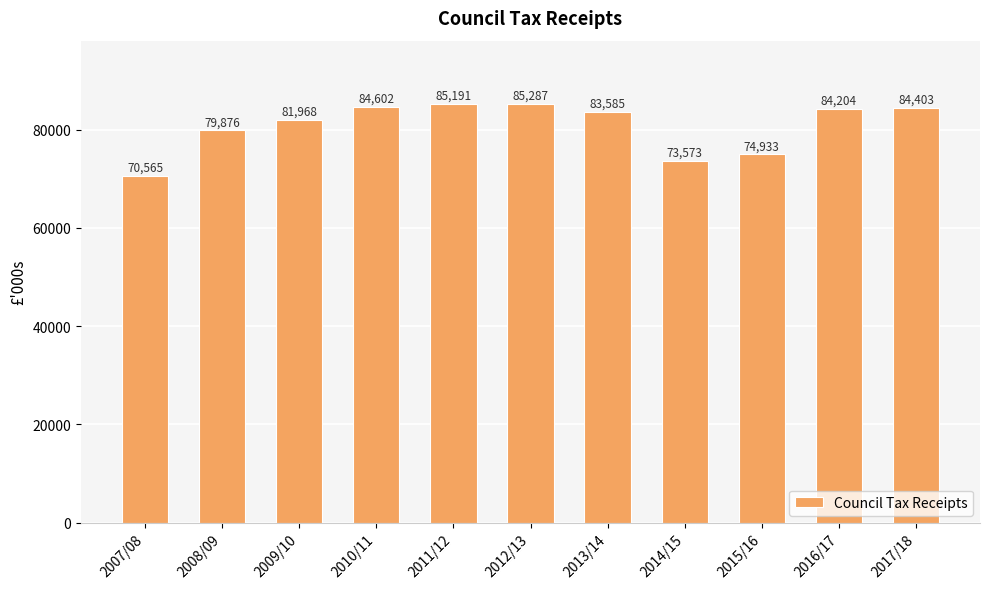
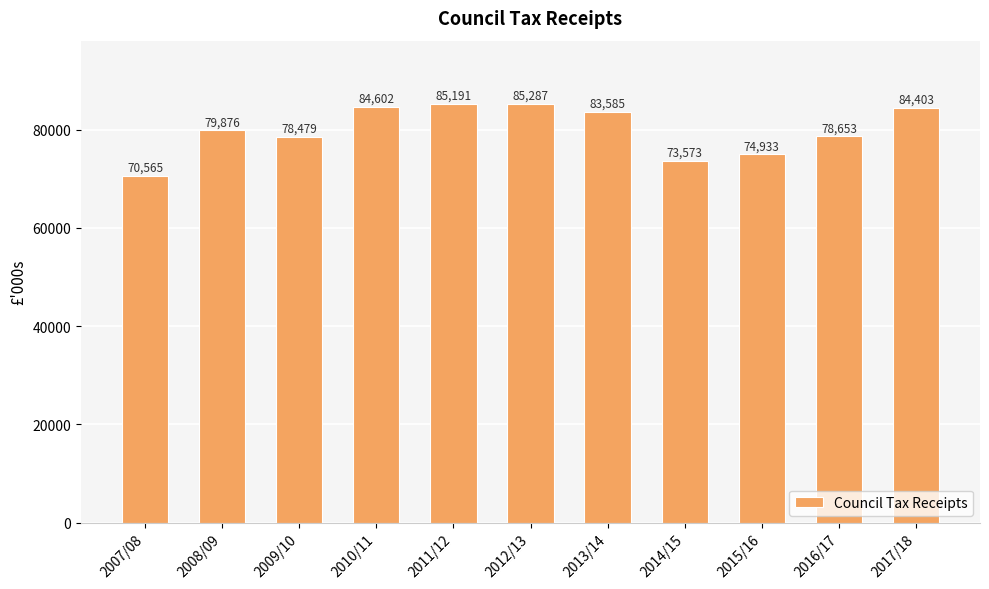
  {
    "2007/08": "70,565",
    "2008/09": "79,876",
-   "2009/10": "81,968",
+   "2009/10": "78,479",
    "2010/11": "84,602",
    "2011/12": "85,191",
    "2012/13": "85,287",
    "2013/14": "83,585",
    "2014/15": "73,573",
    "2015/16": "74,933",
-   "2016/17": "84,204",
+   "2016/17": "78,653",
    "2017/18": "84,403"
  }
